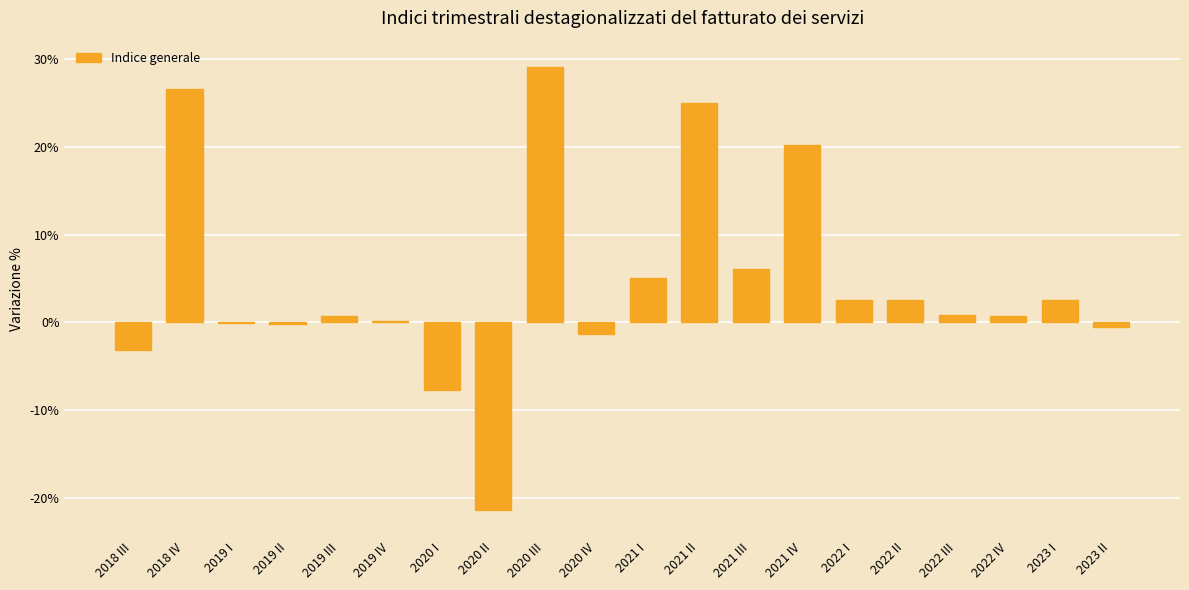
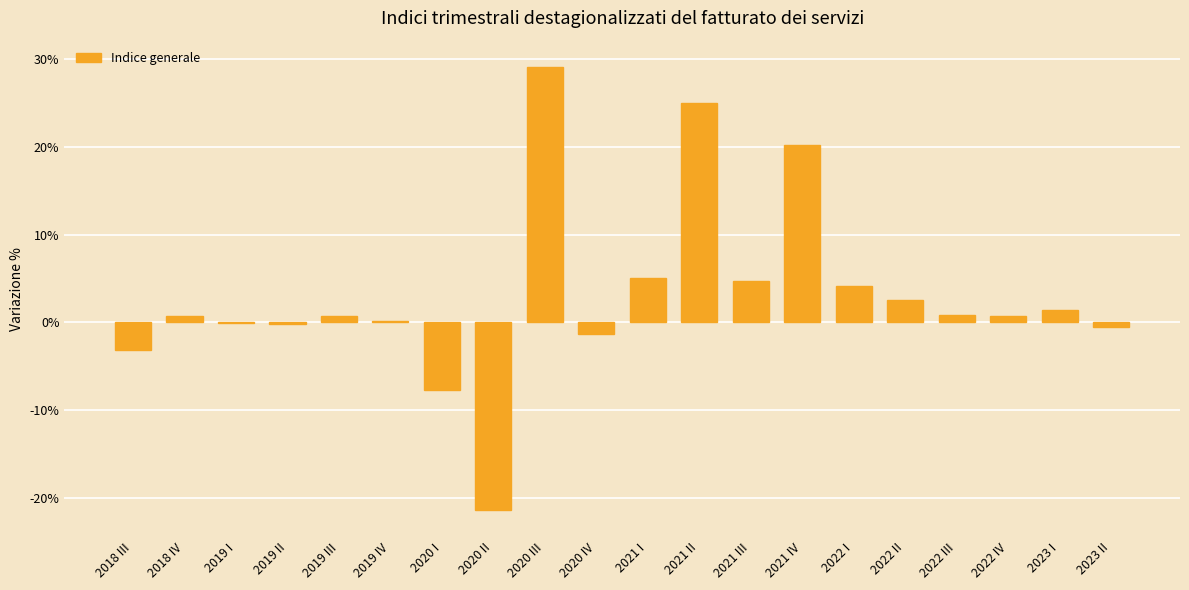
  {
    "2018 III": "-3%",
-   "2018 IV": "27%",
+   "2018 IV": "1%",
    "2019 III": "1%",
    "2020 I": "-8%",
    "2020 II": "-21%",
    "2020 III": "29%",
    "2020 IV": "-1%",
    "2021 I": "5%",
    "2021 II": "25%",
-   "2021 III": "6%",
+   "2021 III": "5%",
    "2021 IV": "20%",
-   "2022 I": "3%",
+   "2022 I": "4%",
    "2022 II": "3%",
    "2022 III": "1%",
    "2022 IV": "1%",
-   "2023 I": "3%",
+   "2023 I": "1%",
    "2023 II": "-1%"
  }
